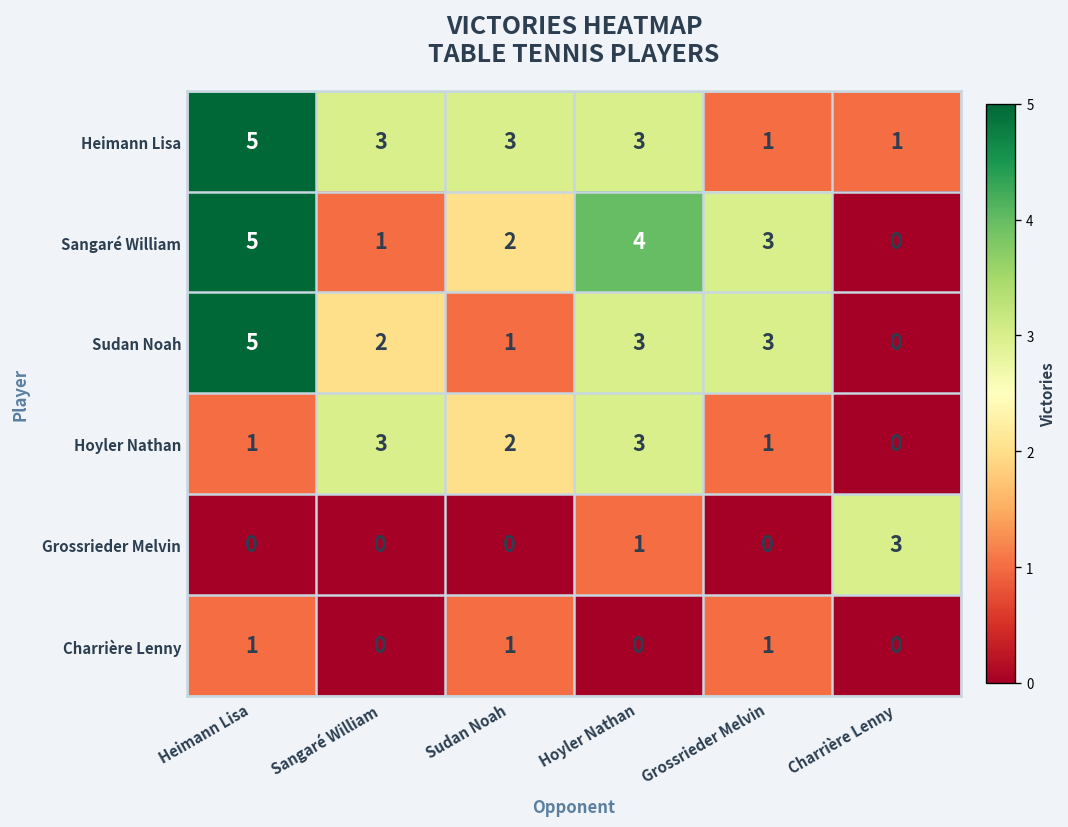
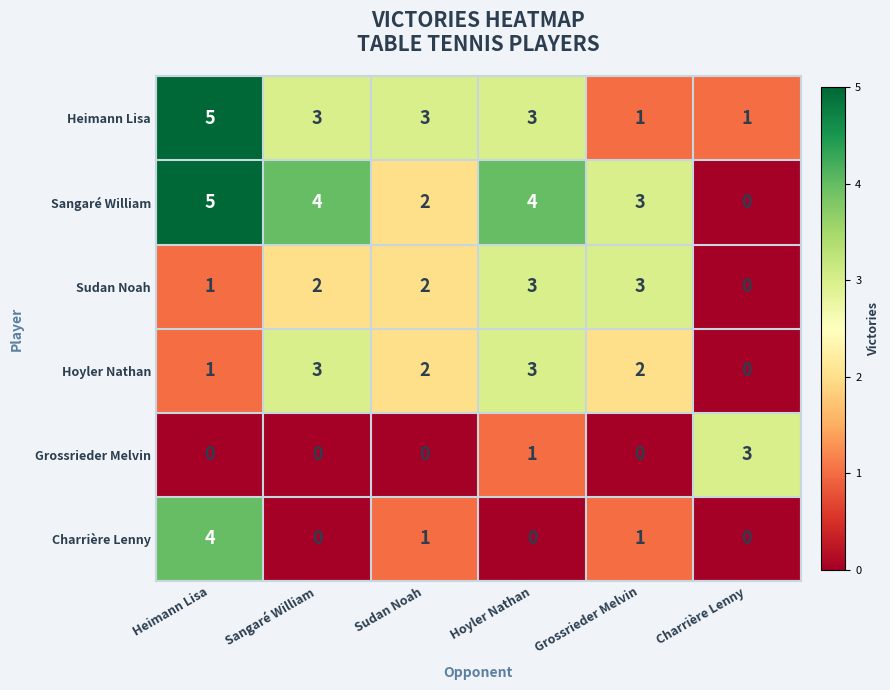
  {
    "Heimann Lisa": {
      "Heimann Lisa": 5,
      "Sangaré William": 3,
      "Sudan Noah": 3,
      "Hoyler Nathan": 3,
      "Grossrieder Melvin": 1,
      "Charrière Lenny": 1
    },
    "Sangaré William": {
      "Heimann Lisa": 5,
-     "Sangaré William": 1,
+     "Sangaré William": 4,
      "Sudan Noah": 2,
      "Hoyler Nathan": 4,
      "Grossrieder Melvin": 3,
      "Charrière Lenny": 0
    },
    "Sudan Noah": {
-     "Heimann Lisa": 5,
+     "Heimann Lisa": 1,
      "Sangaré William": 2,
-     "Sudan Noah": 1,
+     "Sudan Noah": 2,
      "Hoyler Nathan": 3,
      "Grossrieder Melvin": 3,
      "Charrière Lenny": 0
    },
    "Hoyler Nathan": {
      "Heimann Lisa": 1,
      "Sangaré William": 3,
      "Sudan Noah": 2,
      "Hoyler Nathan": 3,
-     "Grossrieder Melvin": 1,
+     "Grossrieder Melvin": 2,
      "Charrière Lenny": 0
    },
    "Grossrieder Melvin": {
      "Heimann Lisa": 0,
      "Sangaré William": 0,
      "Sudan Noah": 0,
      "Hoyler Nathan": 1,
      "Grossrieder Melvin": 0,
      "Charrière Lenny": 3
    },
    "Charrière Lenny": {
-     "Heimann Lisa": 1,
+     "Heimann Lisa": 4,
      "Sangaré William": 0,
      "Sudan Noah": 1,
      "Hoyler Nathan": 0,
      "Grossrieder Melvin": 1,
      "Charrière Lenny": 0
    }
  }
